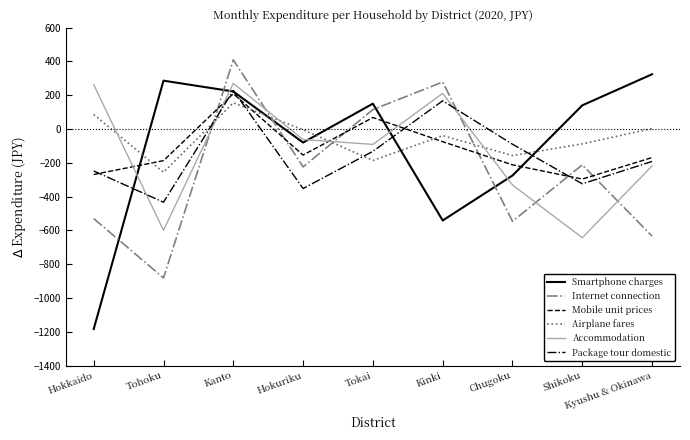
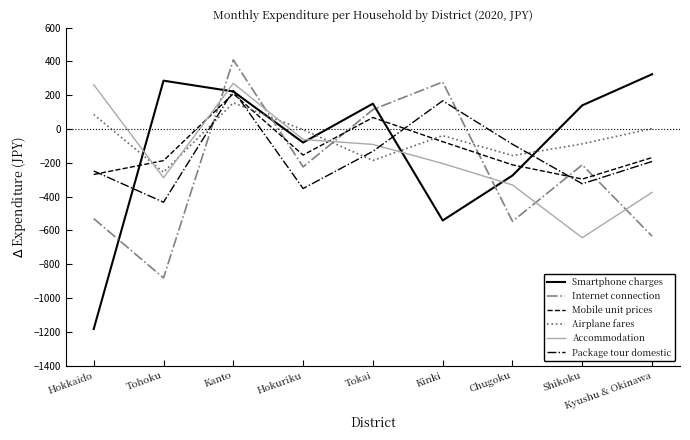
  {
    "Accommodation": {
      "Hokkaido": 260,
-     "Tohoku": -600,
+     "Tohoku": -290,
      "Kanto": 270,
      "Hokuriku": -60,
      "Tokai": -90,
-     "Kinki": 210,
+     "Kinki": -200,
      "Chugoku": -330,
      "Shikoku": -640,
-     "Kyushu & Okinawa": -220
+     "Kyushu & Okinawa": -380
    }
  }
